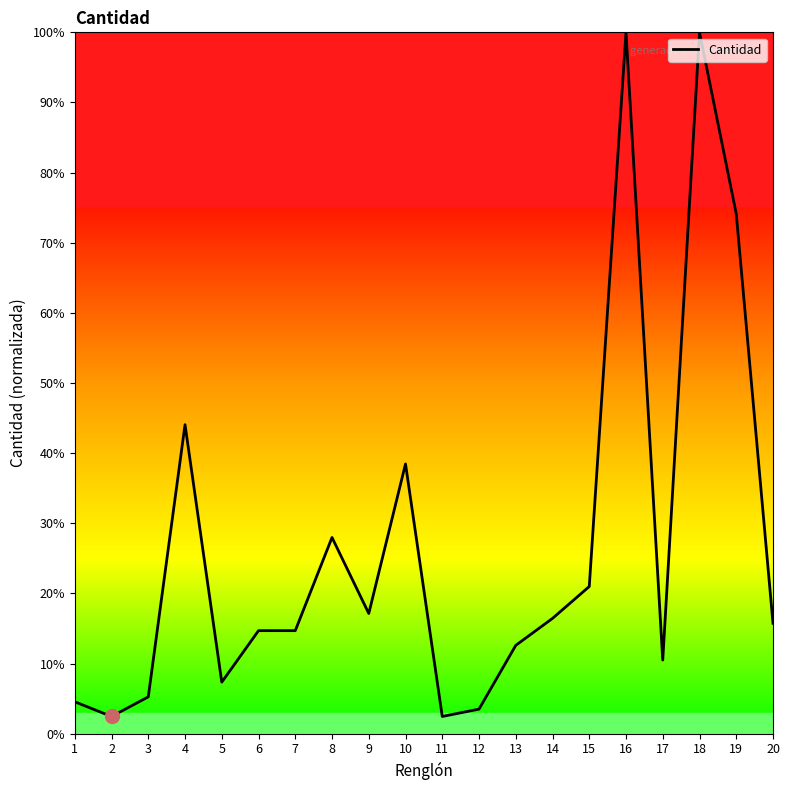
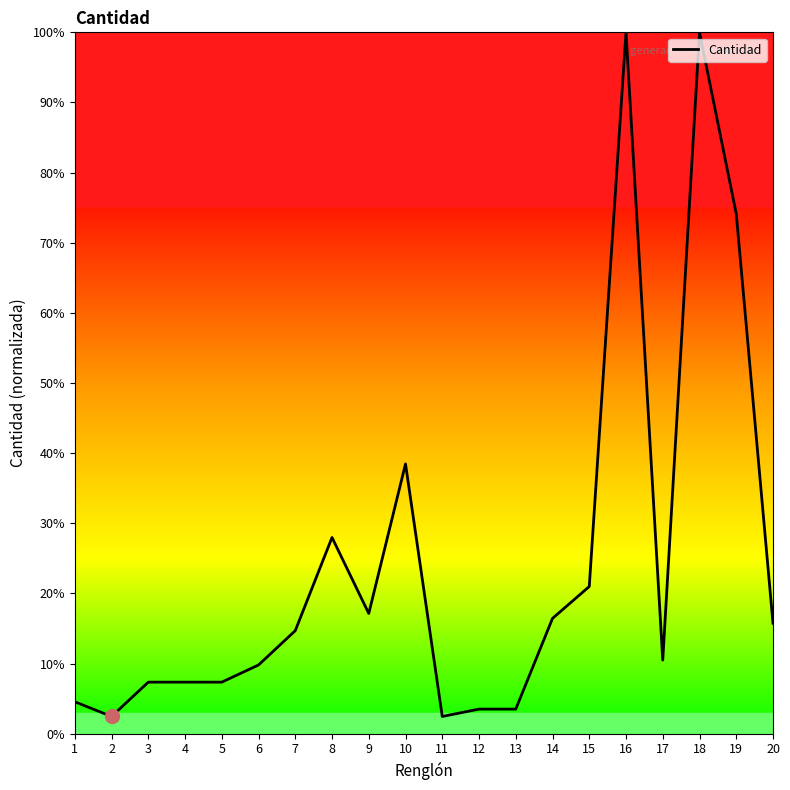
  {
    "Cantidad": {
      "1": "5%",
-     "3": "5%",
-     "4": "44%",
+     "3": "7%",
+     "4": "7%",
      "5": "7%",
-     "6": "15%",
+     "6": "10%",
      "7": "15%",
      "8": "28%",
      "9": "17%",
      "10": "38%",
      "12": "3%",
-     "13": "13%",
+     "13": "3%",
      "14": "16%",
      "15": "21%",
      "16": "100%",
      "17": "10%",
      "18": "100%",
      "19": "74%",
      "20": "16%"
    }
  }
